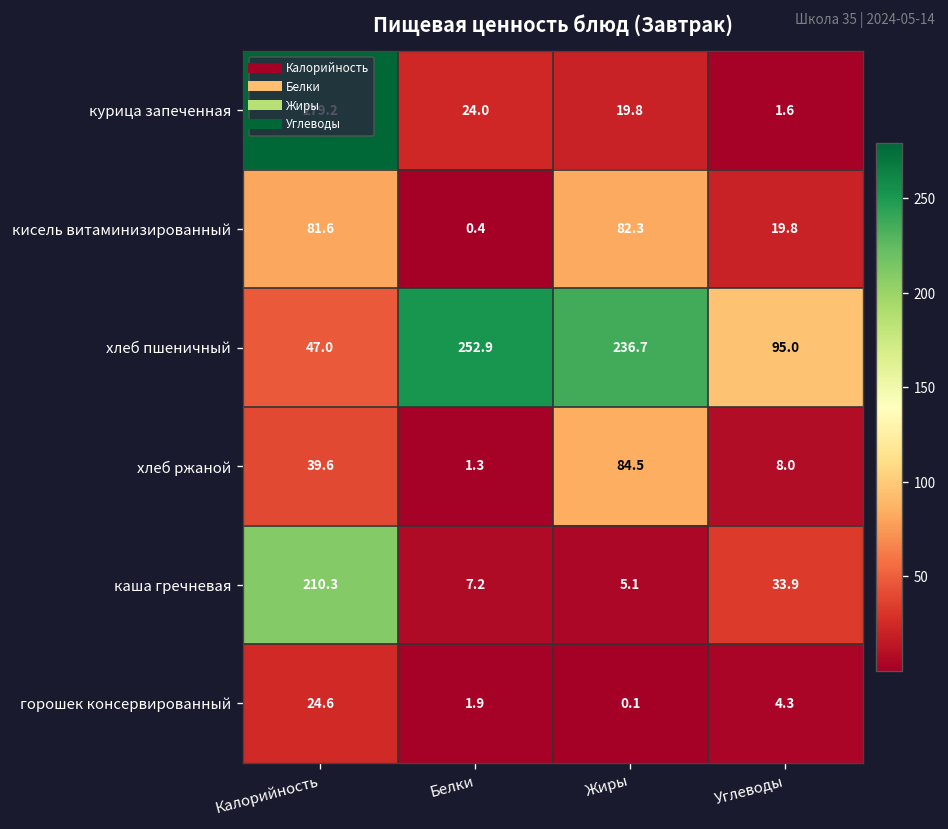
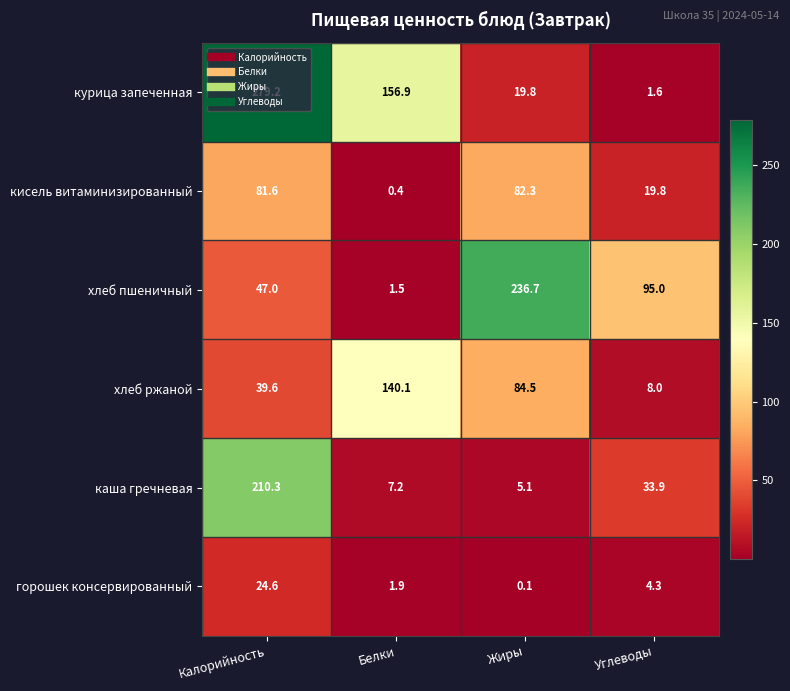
  {
    "курица запеченная": {
-     "Белки": 24.0,
+     "Белки": 156.9,
      "Жиры": 19.8,
      "Углеводы": 1.6
    },
    "кисель витаминизированный": {
      "Калорийность": 81.6,
      "Белки": 0.4,
      "Жиры": 82.3,
      "Углеводы": 19.8
    },
    "хлеб пшеничный": {
      "Калорийность": 47.0,
-     "Белки": 252.9,
+     "Белки": 1.5,
      "Жиры": 236.7,
      "Углеводы": 95.0
    },
    "хлеб ржаной": {
      "Калорийность": 39.6,
-     "Белки": 1.3,
+     "Белки": 140.1,
      "Жиры": 84.5,
      "Углеводы": 8.0
    },
    "каша гречневая": {
      "Калорийность": 210.3,
      "Белки": 7.2,
      "Жиры": 5.1,
      "Углеводы": 33.9
    },
    "горошек консервированный": {
      "Калорийность": 24.6,
      "Белки": 1.9,
      "Жиры": 0.1,
      "Углеводы": 4.3
    }
  }
